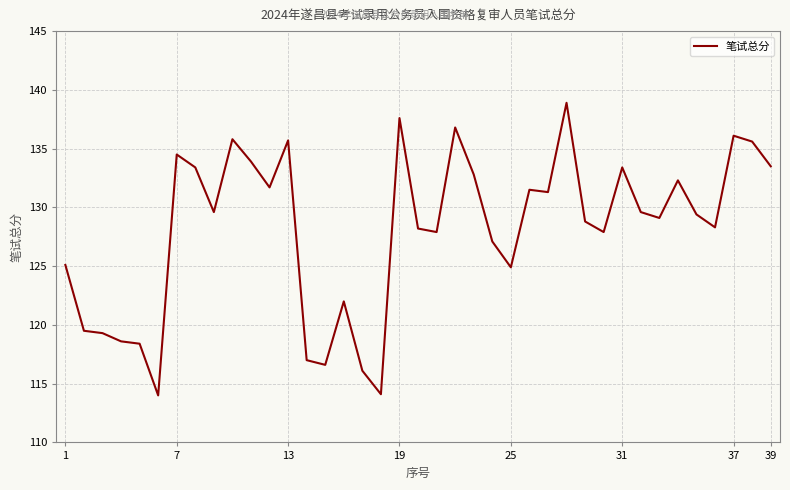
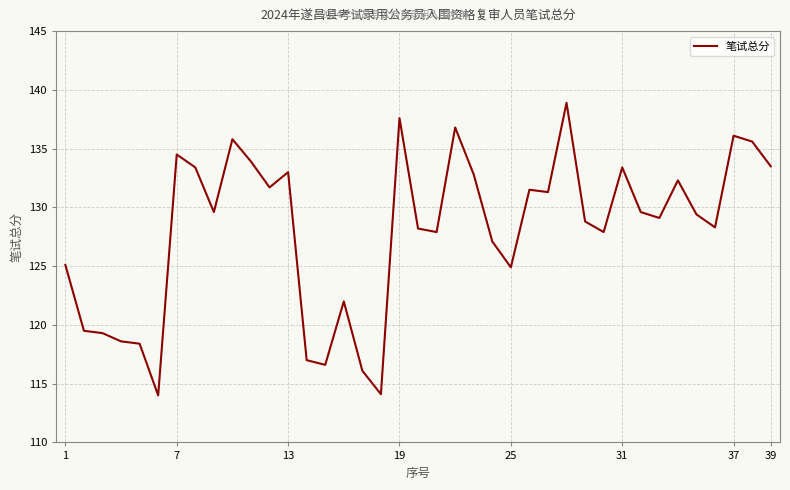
  {
    "1": 125.1,
    "7": 134.5,
-   "13": 135.7,
+   "13": 133.0,
    "19": 137.6,
    "25": 124.9,
    "31": 133.4,
    "37": 136.1,
    "39": 133.5
  }
